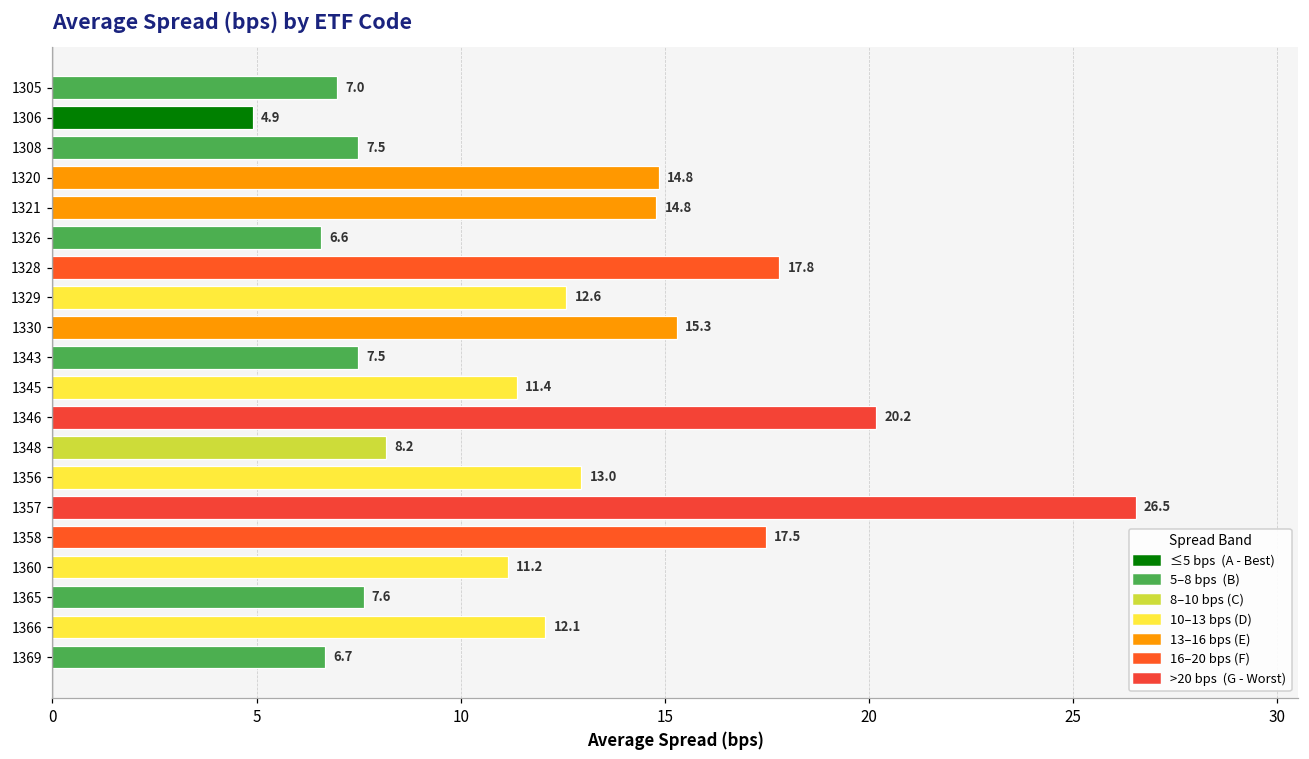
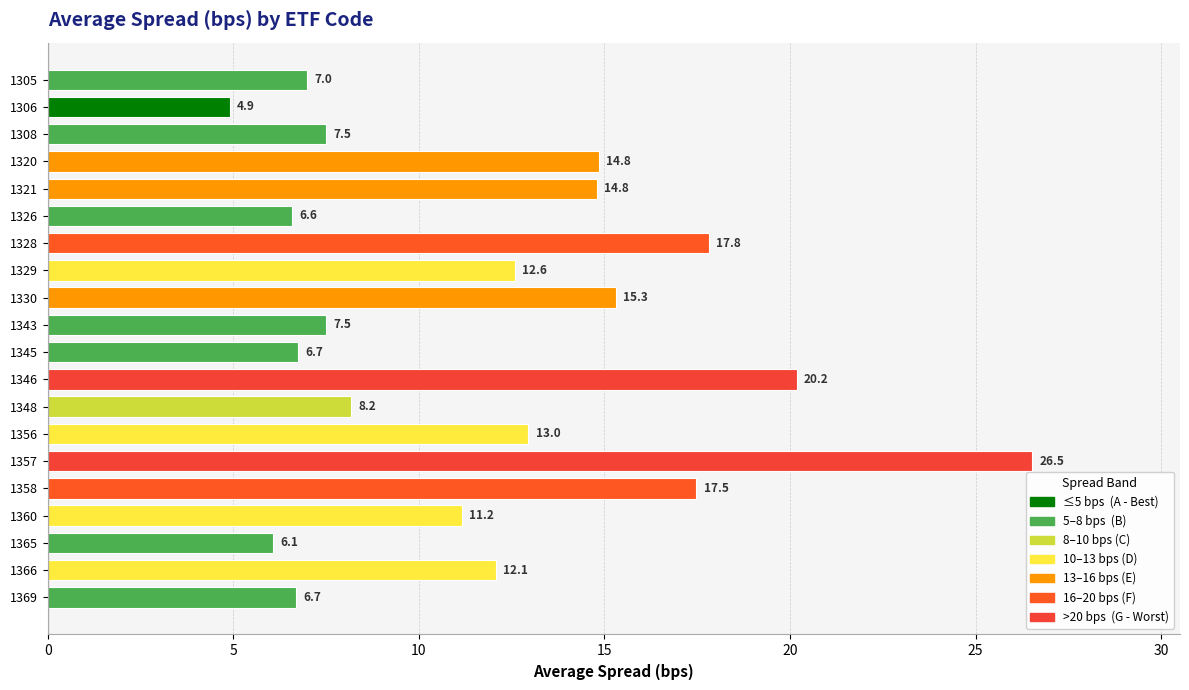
  {
    "1305": 7.0,
    "1306": 4.9,
    "1308": 7.5,
    "1320": 14.8,
    "1321": 14.8,
    "1326": 6.6,
    "1328": 17.8,
    "1329": 12.6,
    "1330": 15.3,
    "1343": 7.5,
-   "1345": 11.4,
+   "1345": 6.7,
    "1346": 20.2,
    "1348": 8.2,
    "1356": 13.0,
    "1357": 26.5,
    "1358": 17.5,
    "1360": 11.2,
-   "1365": 7.6,
+   "1365": 6.1,
    "1366": 12.1,
    "1369": 6.7
  }
